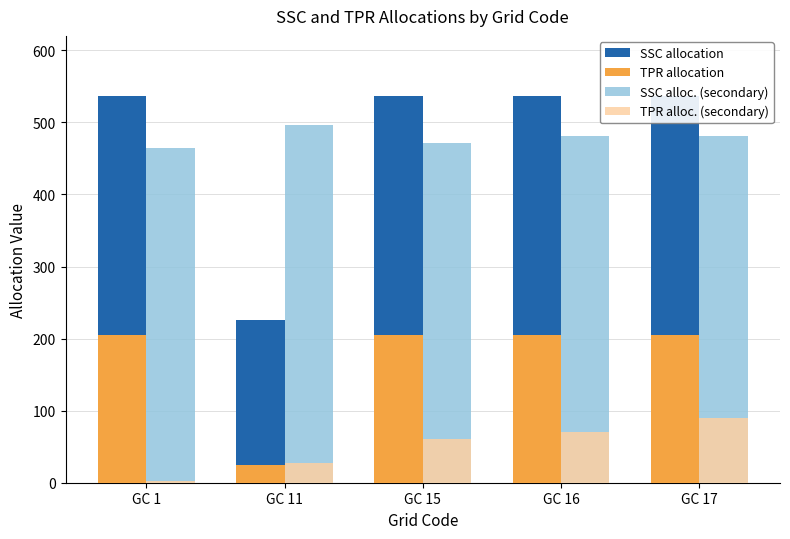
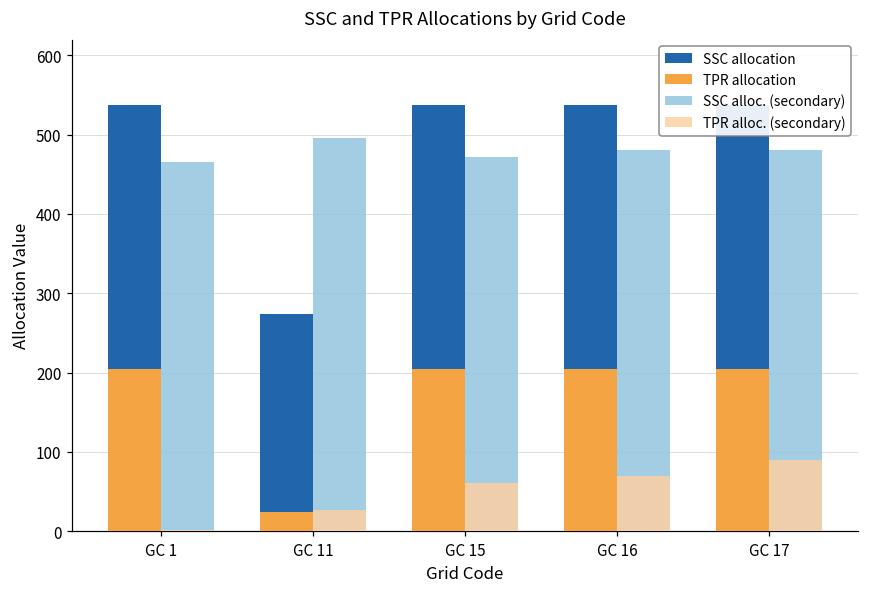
  {
    "SSC allocation": {
      "GC 1": 540,
-     "GC 11": 230,
+     "GC 11": 270,
      "GC 15": 540,
      "GC 16": 540
    }
  }
